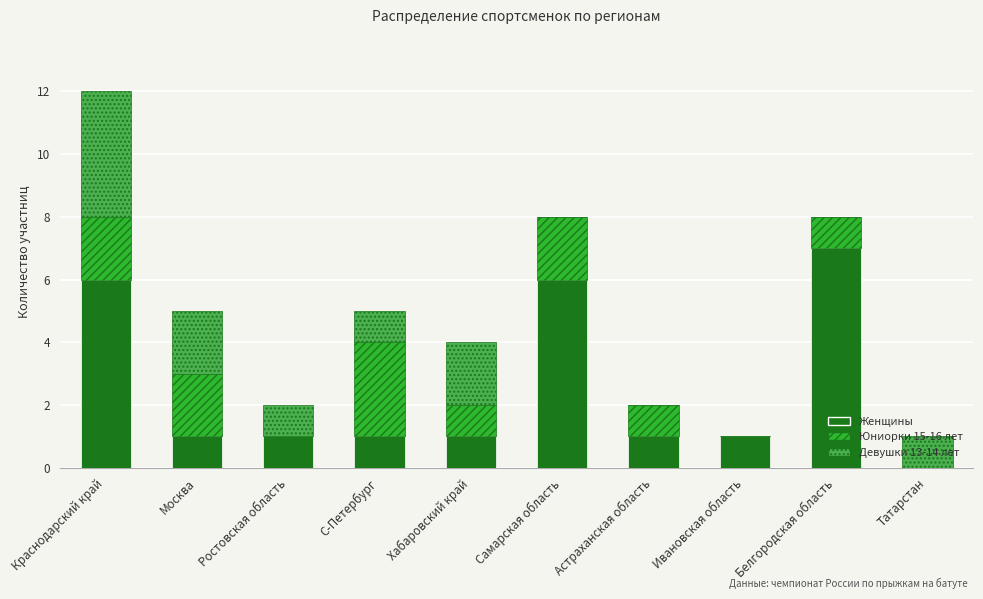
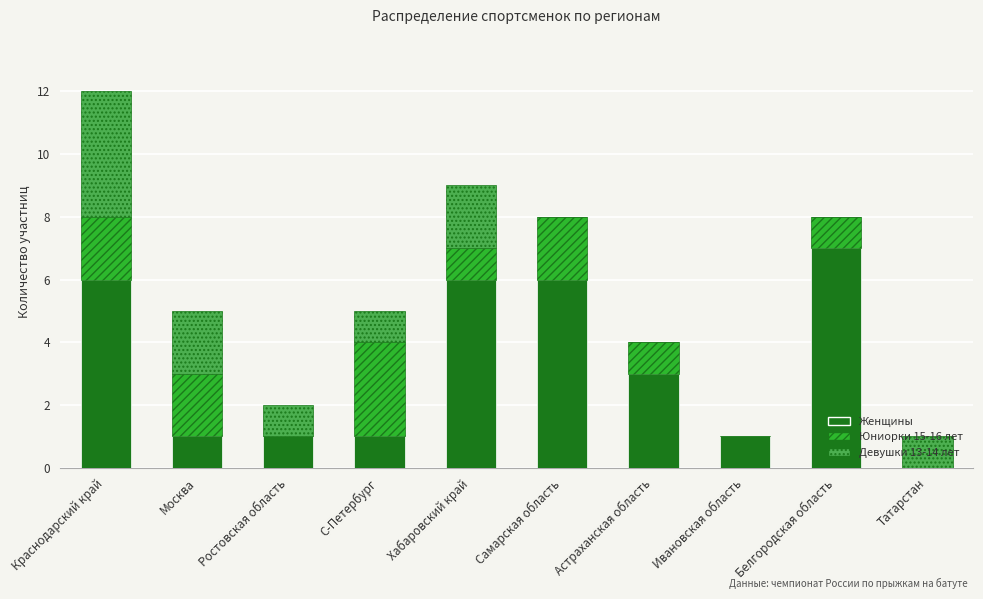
  {
    "Женщины": {
      "Краснодарский край": 6,
      "Москва": 1,
      "Ростовская область": 1,
      "С-Петербург": 1,
-     "Хабаровский край": 1,
+     "Хабаровский край": 6,
      "Самарская область": 6,
-     "Астраханская область": 1,
+     "Астраханская область": 3,
      "Ивановская область": 1,
      "Белгородская область": 7,
      "Татарстан": 0
    }
  }
